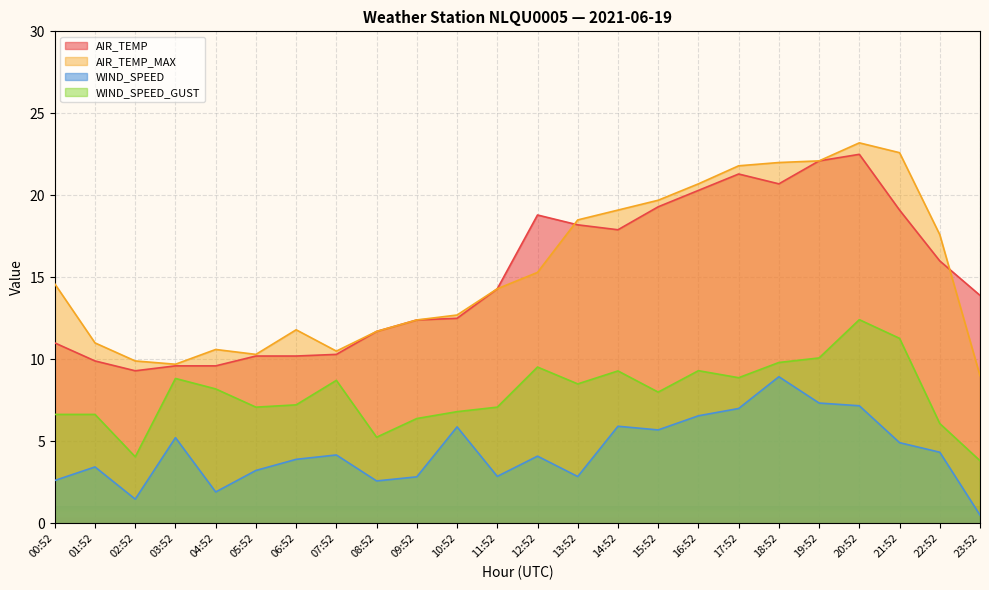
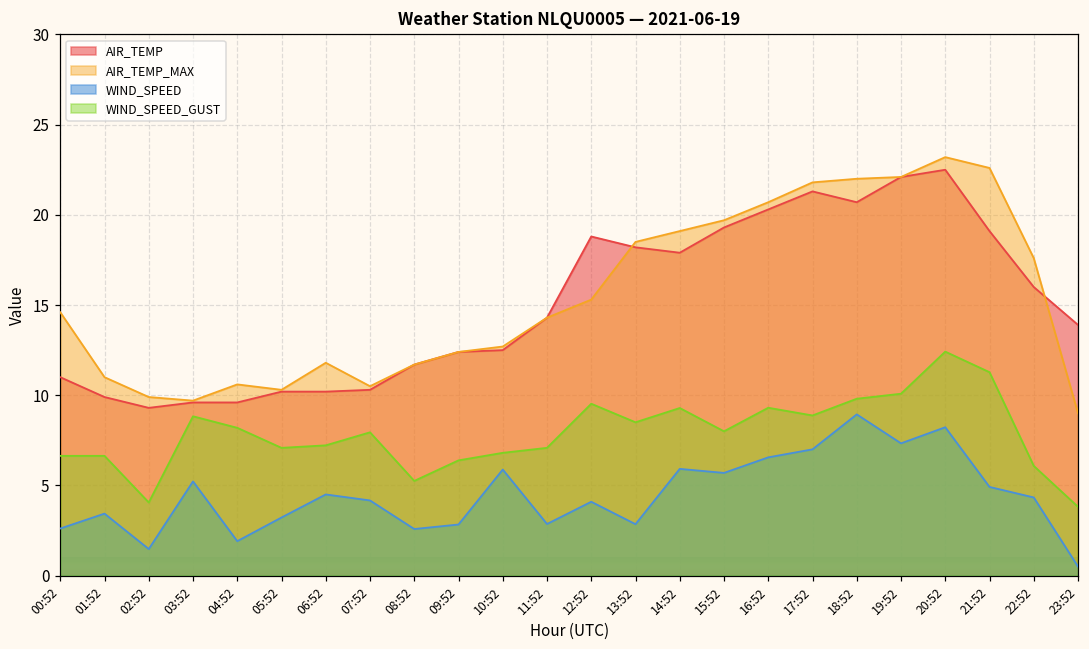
  {
    "AIR_TEMP": {
      "00:52": 11.0,
      "01:52": 9.9,
      "02:52": 9.3,
      "04:52": 9.6,
      "06:52": 10.2,
      "07:52": 10.3,
      "10:52": 12.5,
      "12:52": 18.8,
      "13:52": 18.2,
      "14:52": 17.9,
      "15:52": 19.3,
      "16:52": 20.3,
      "17:52": 21.3,
      "18:52": 20.7,
      "20:52": 22.5,
      "21:52": 19.1,
      "22:52": 16.0,
      "23:52": 13.9
    },
    "AIR_TEMP_MAX": {
      "00:52": 14.6,
      "01:52": 11.0,
      "02:52": 9.9,
      "04:52": 10.6,
      "06:52": 11.8,
      "07:52": 10.5,
      "10:52": 12.7,
      "12:52": 15.3,
      "13:52": 18.5,
      "14:52": 19.1,
      "15:52": 19.7,
      "16:52": 20.7,
      "17:52": 21.8,
      "18:52": 22.0,
      "20:52": 23.2,
      "21:52": 22.6,
      "22:52": 17.6,
      "23:52": 9.0
    },
    "WIND_SPEED": {
      "00:52": 2.6,
      "01:52": 3.4,
      "02:52": 1.5,
      "03:52": 5.2,
      "04:52": 1.9,
      "05:52": 3.2,
-     "06:52": 3.9,
+     "06:52": 4.5,
      "07:52": 4.2,
      "08:52": 2.6,
      "09:52": 2.8,
      "10:52": 5.9,
      "11:52": 2.9,
      "12:52": 4.1,
      "13:52": 2.9,
      "14:52": 5.9,
      "15:52": 5.7,
      "16:52": 6.6,
      "17:52": 7.0,
      "18:52": 8.9,
      "19:52": 7.3,
-     "20:52": 7.2,
+     "20:52": 8.2,
      "21:52": 4.9,
      "22:52": 4.3,
      "23:52": 0.5
    },
    "WIND_SPEED_GUST": {
      "00:52": 6.6,
      "01:52": 6.6,
      "02:52": 4.1,
      "03:52": 8.8,
      "04:52": 8.2,
      "05:52": 7.1,
      "06:52": 7.2,
-     "07:52": 8.7,
+     "07:52": 7.9,
      "08:52": 5.3,
      "09:52": 6.4,
      "10:52": 6.8,
      "11:52": 7.1,
      "12:52": 9.5,
      "13:52": 8.5,
      "14:52": 9.3,
      "15:52": 8.0,
      "16:52": 9.3,
      "17:52": 8.9,
      "18:52": 9.8,
      "19:52": 10.1,
      "20:52": 12.4,
      "21:52": 11.3,
      "22:52": 6.1,
      "23:52": 3.8
    }
  }
